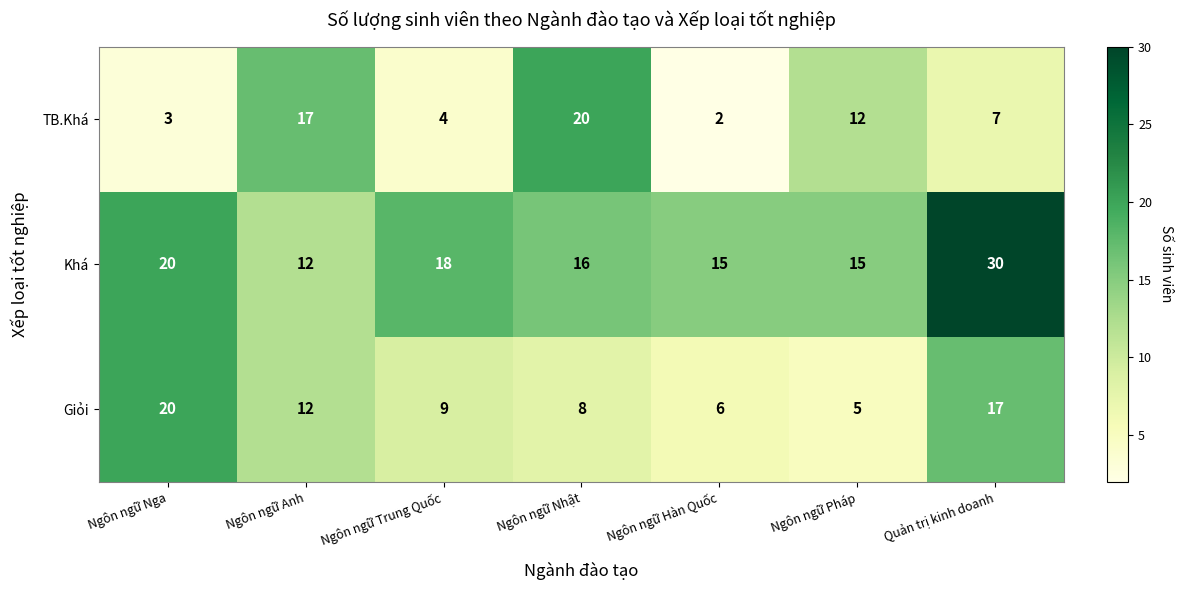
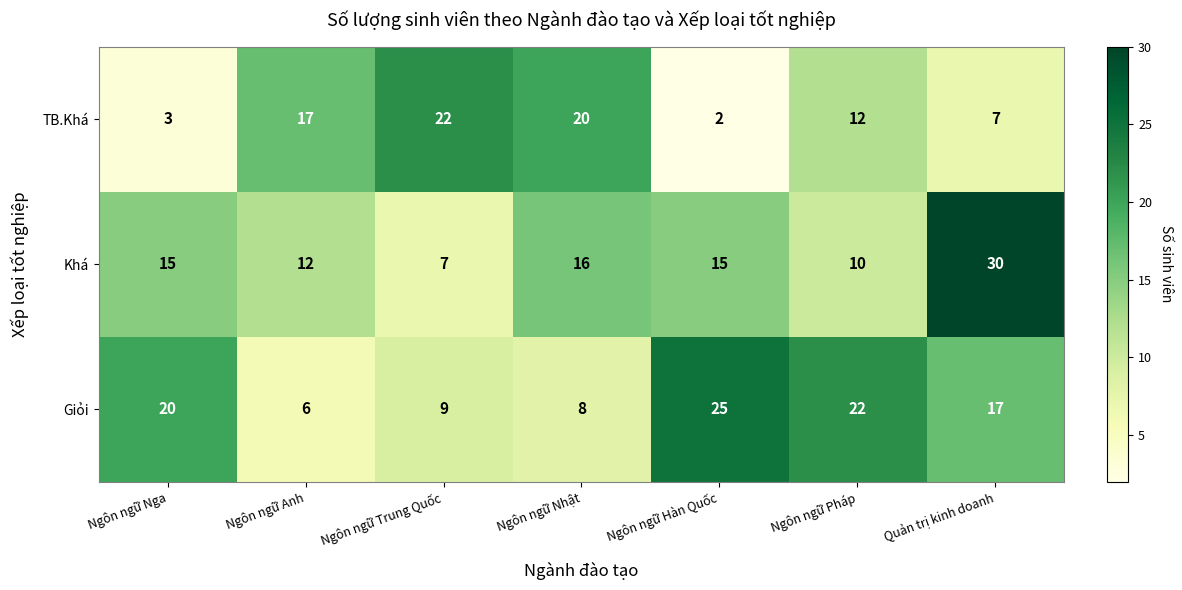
  {
    "TB.Khá": {
-     "Ngôn ngữ Trung Quốc": 4
+     "Ngôn ngữ Trung Quốc": 22
    },
    "Khá": {
-     "Ngôn ngữ Nga": 20,
-     "Ngôn ngữ Trung Quốc": 18,
-     "Ngôn ngữ Pháp": 15
+     "Ngôn ngữ Nga": 15,
+     "Ngôn ngữ Trung Quốc": 7,
+     "Ngôn ngữ Pháp": 10
    },
    "Giỏi": {
-     "Ngôn ngữ Anh": 12,
-     "Ngôn ngữ Hàn Quốc": 6,
-     "Ngôn ngữ Pháp": 5
+     "Ngôn ngữ Anh": 6,
+     "Ngôn ngữ Hàn Quốc": 25,
+     "Ngôn ngữ Pháp": 22
    }
  }
